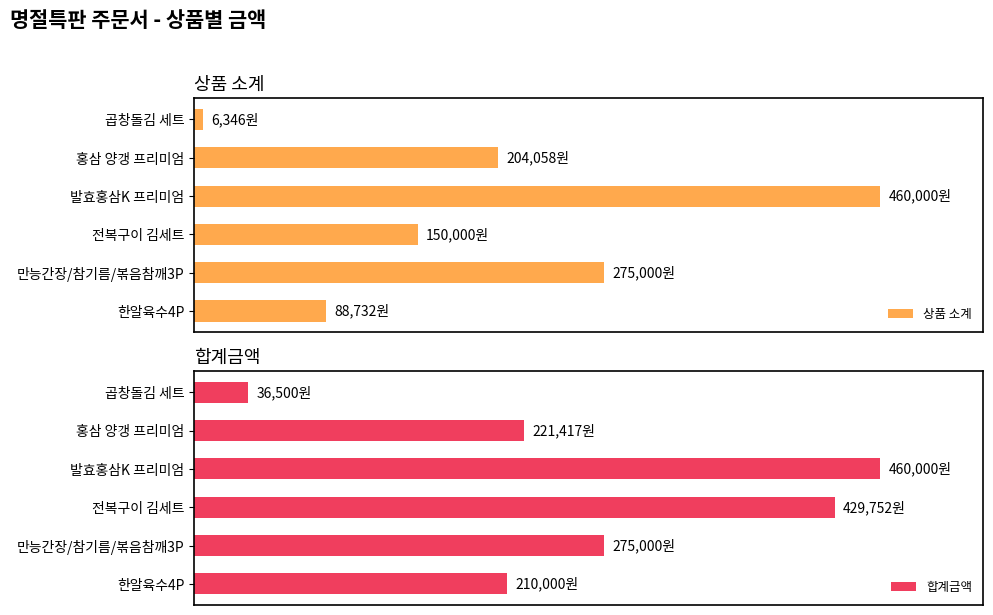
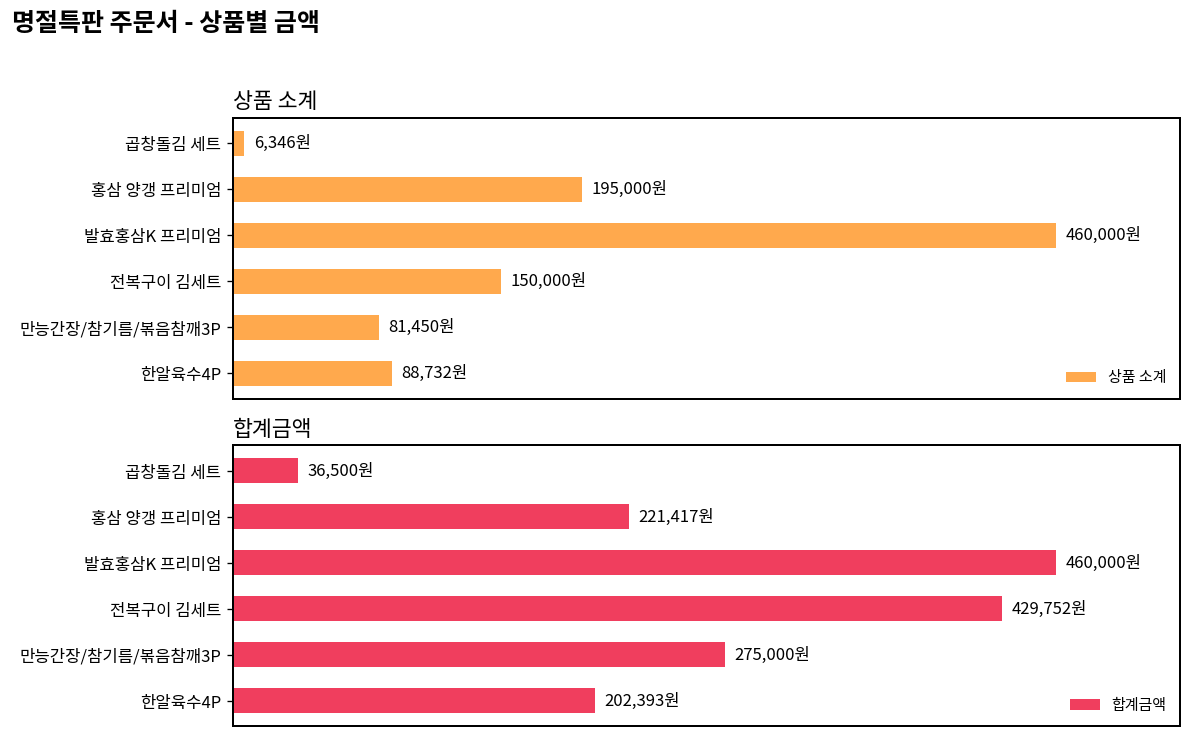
  {
    "상품 소계": {
      "곱창돌김 세트": "6,346원",
-     "홍삼 양갱 프리미엄": "204,058원",
+     "홍삼 양갱 프리미엄": "195,000원",
      "발효홍삼K 프리미엄": "460,000원",
      "전복구이 김세트": "150,000원",
-     "만능간장/참기름/볶음참깨3P": "275,000원",
+     "만능간장/참기름/볶음참깨3P": "81,450원",
      "한알육수4P": "88,732원"
    },
    "합계금액": {
      "곱창돌김 세트": "36,500원",
      "홍삼 양갱 프리미엄": "221,417원",
      "발효홍삼K 프리미엄": "460,000원",
      "전복구이 김세트": "429,752원",
      "만능간장/참기름/볶음참깨3P": "275,000원",
-     "한알육수4P": "210,000원"
+     "한알육수4P": "202,393원"
    }
  }
